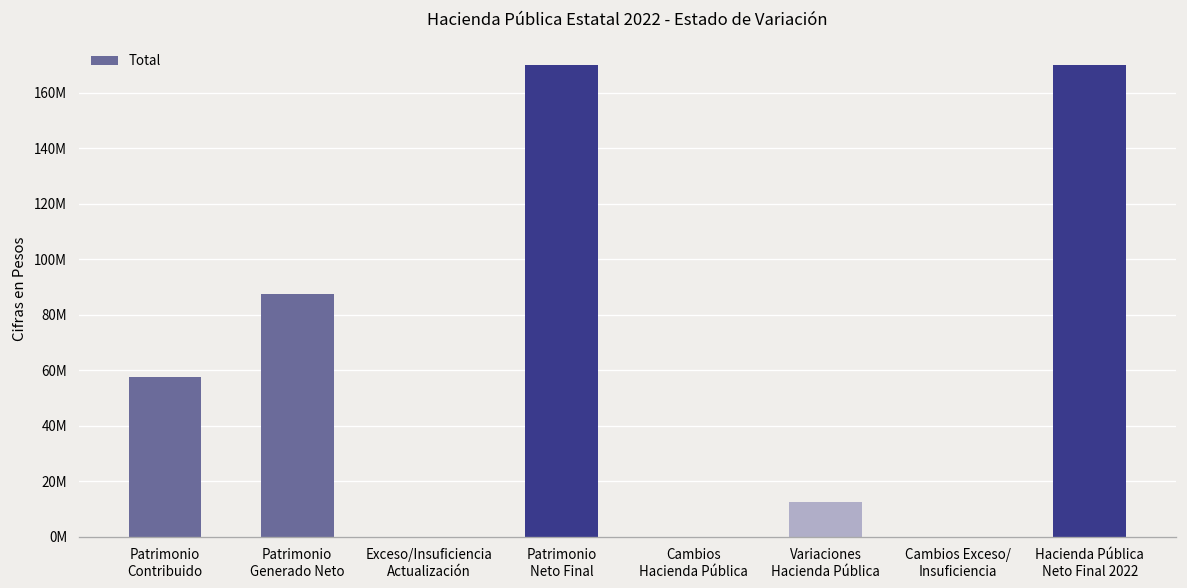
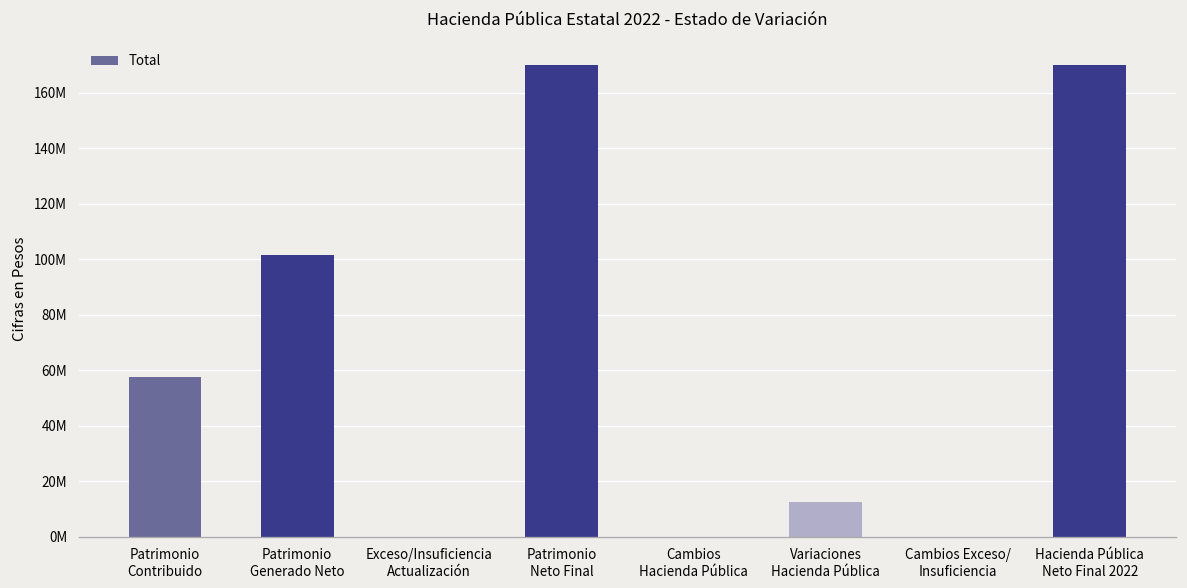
  {
    "Patrimonio Contribuido": 57000000,
-   "Patrimonio Generado Neto": 88000000,
+   "Patrimonio Generado Neto": 101000000,
    "Exceso/Insuficiencia Actualización": 0,
    "Patrimonio Neto Final": 170000000,
    "Cambios Hacienda Pública": 0,
    "Variaciones Hacienda Pública": 12000000,
    "Cambios Exceso/ Insuficiencia": 0,
    "Hacienda Pública Neto Final 2022": 170000000
  }
